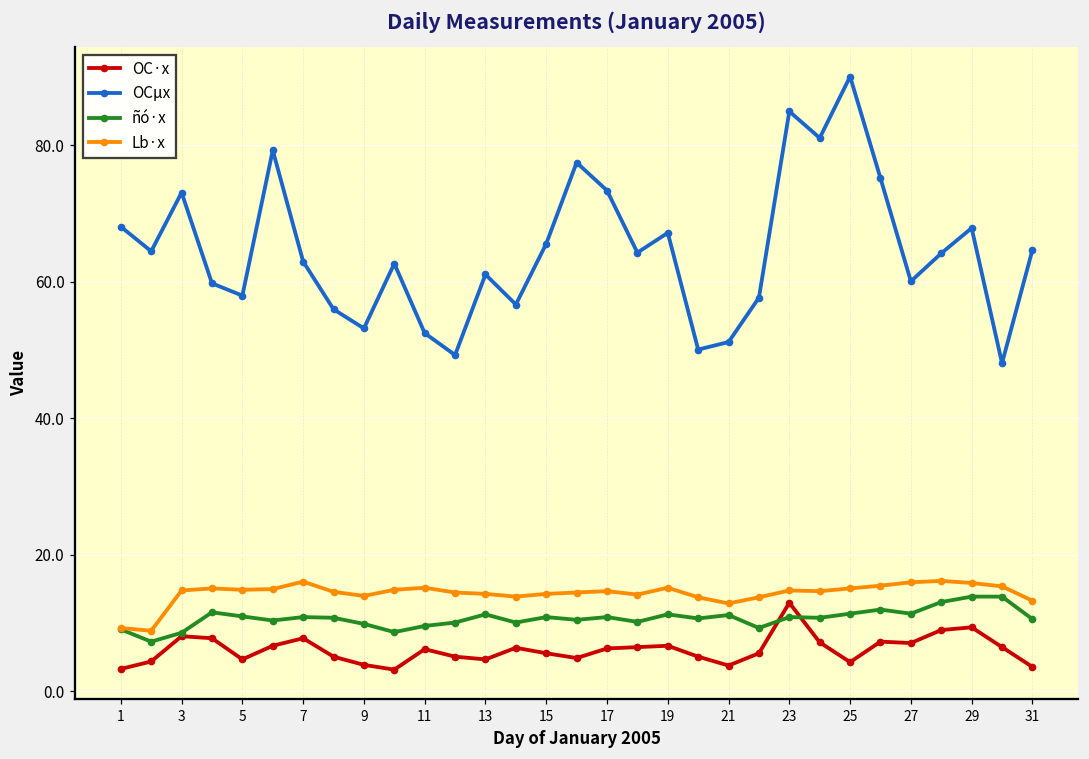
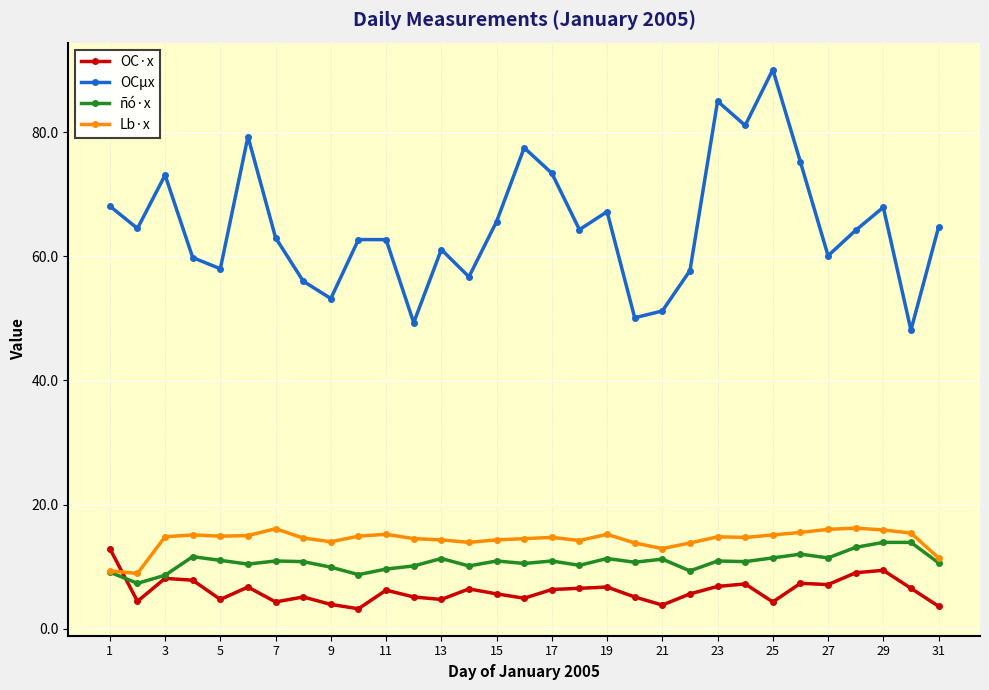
  {
    "OC·x": {
-     "1": 3,
+     "1": 13,
      "3": 8,
      "5": 5,
-     "7": 8,
+     "7": 4,
      "9": 4,
      "11": 6,
      "13": 5,
      "15": 6,
      "17": 6,
      "19": 7,
      "21": 4,
-     "23": 13,
+     "23": 7,
      "25": 4,
      "27": 7,
      "29": 9,
      "31": 4
    },
    "OCμx": {
      "1": 68,
      "3": 73,
      "5": 58,
      "7": 63,
      "9": 53,
-     "11": 53,
+     "11": 63,
      "13": 61,
      "15": 66,
      "17": 73,
      "19": 67,
      "21": 51,
      "23": 85,
      "25": 90,
      "27": 60,
      "29": 68,
      "31": 65
    },
    "ñó·x": {
      "3": 9,
      "5": 11,
      "7": 11,
      "9": 10,
      "11": 10,
      "13": 11,
      "15": 11,
      "17": 11,
      "19": 11,
      "21": 11,
      "23": 11,
      "25": 11,
      "27": 11,
      "29": 14,
      "31": 11
    },
    "Lb·x": {
      "3": 15,
      "5": 15,
      "7": 16,
      "9": 14,
      "11": 15,
      "13": 14,
      "15": 14,
      "17": 15,
      "19": 15,
      "21": 13,
      "23": 15,
      "25": 15,
      "27": 16,
      "29": 16,
-     "31": 13
+     "31": 11
    }
  }
